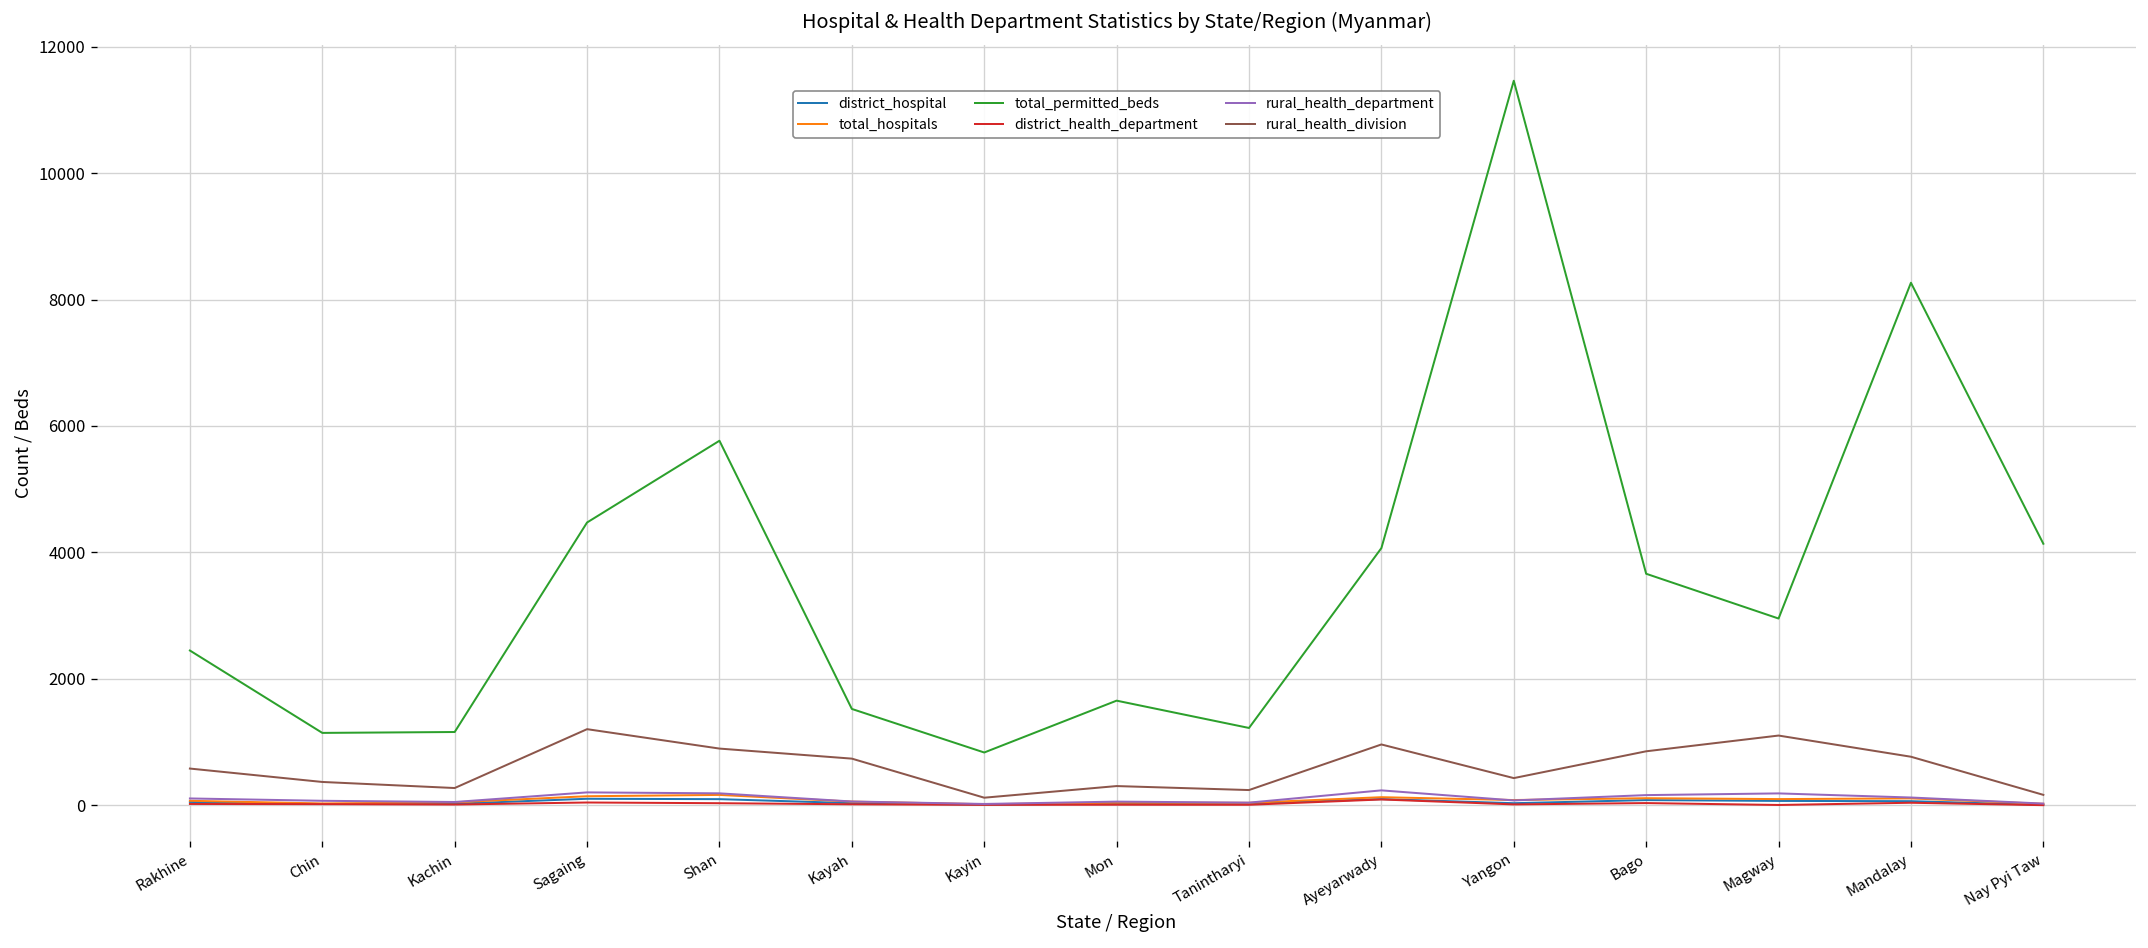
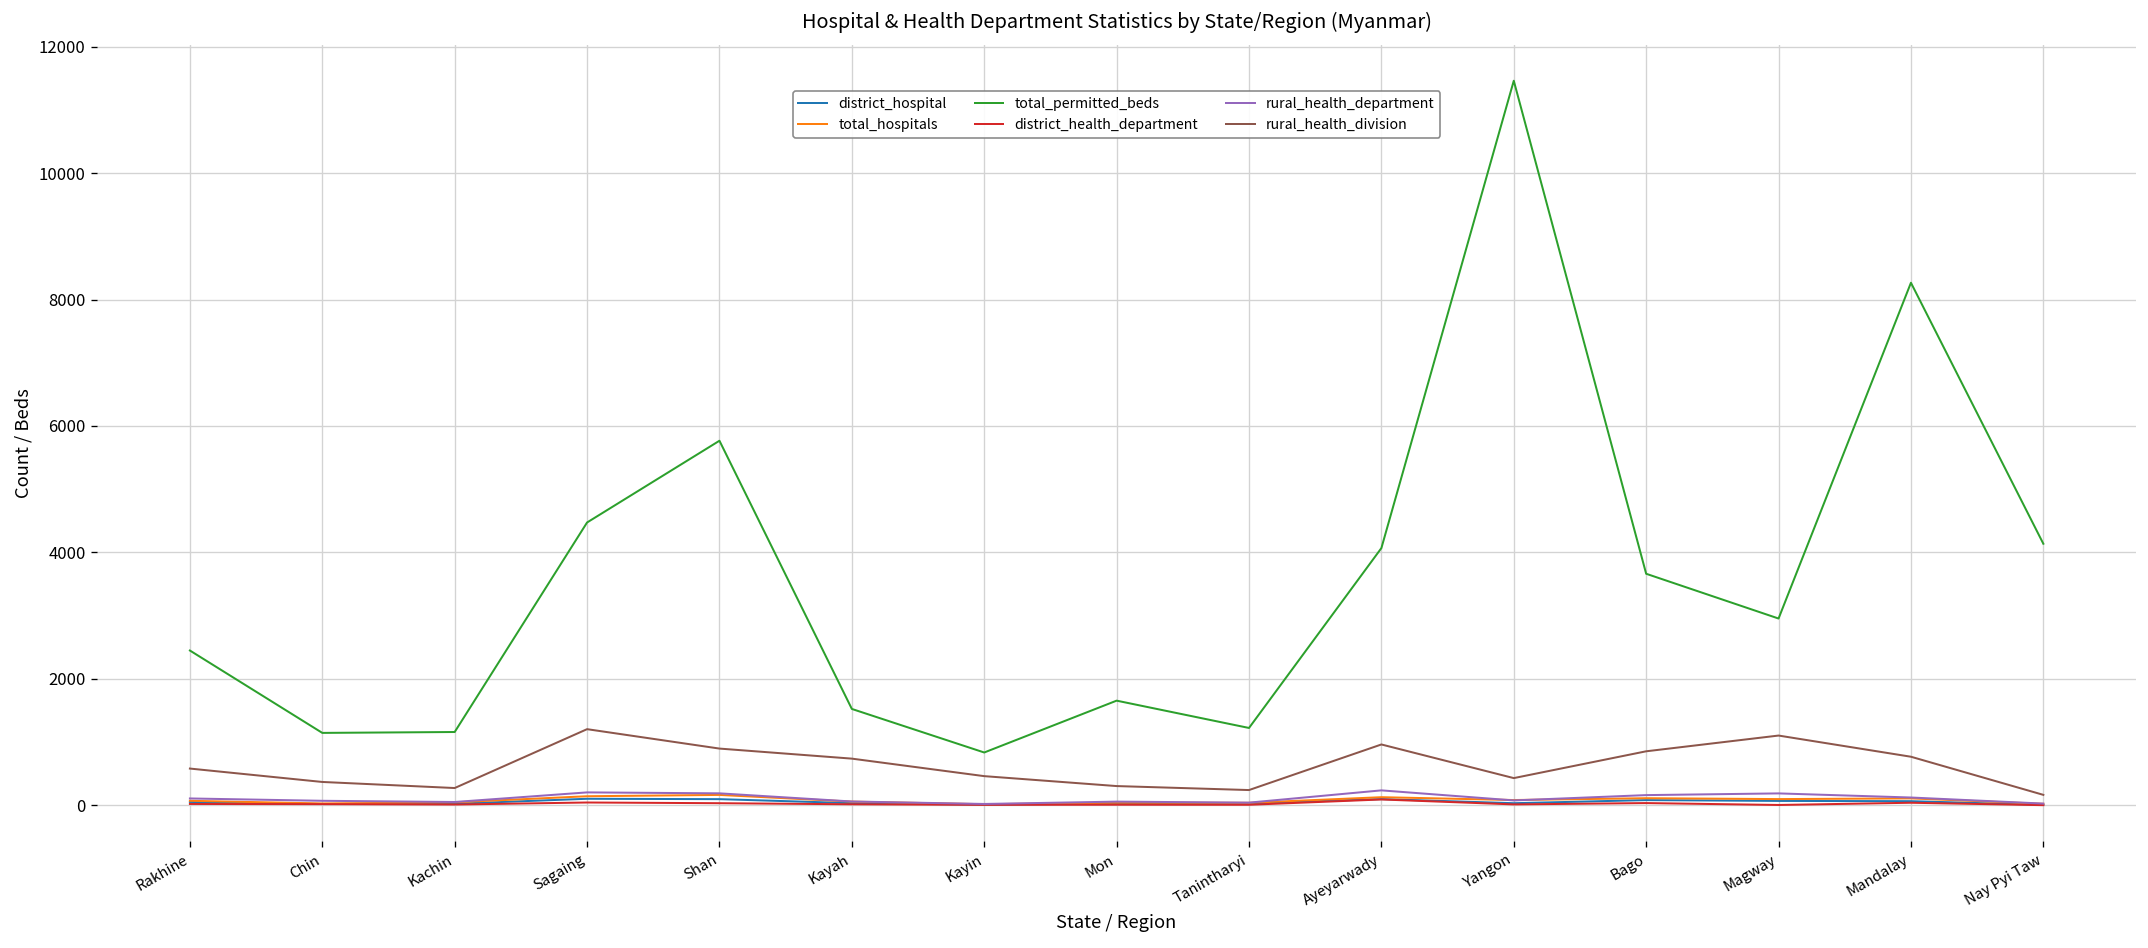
  {
    "district_hospital": {
      "Shan": 100
    },
    "total_permitted_beds": {
      "Rakhine": 2400,
      "Chin": 1100,
      "Kachin": 1200,
      "Sagaing": 4500,
      "Shan": 5800,
      "Kayah": 1500,
      "Kayin": 800,
      "Mon": 1700,
      "Tanintharyi": 1200,
      "Ayeyarwady": 4100,
      "Yangon": 11500,
      "Bago": 3700,
      "Magway": 3000,
      "Mandalay": 8300,
      "Nay Pyi Taw": 4100
    },
    "district_health_department": {
      "Sagaing": 0,
      "Shan": 0,
      "Magway": 0
    },
    "rural_health_department": {
      "Sagaing": 200,
      "Ayeyarwady": 200,
      "Bago": 200,
      "Magway": 200
    },
    "rural_health_division": {
      "Rakhine": 600,
      "Chin": 400,
      "Kachin": 300,
      "Sagaing": 1200,
      "Shan": 900,
      "Kayah": 700,
-     "Kayin": 100,
+     "Kayin": 500,
      "Mon": 300,
      "Tanintharyi": 200,
      "Ayeyarwady": 1000,
      "Yangon": 400,
      "Bago": 900,
      "Magway": 1100,
      "Mandalay": 800,
      "Nay Pyi Taw": 200
    }
  }
